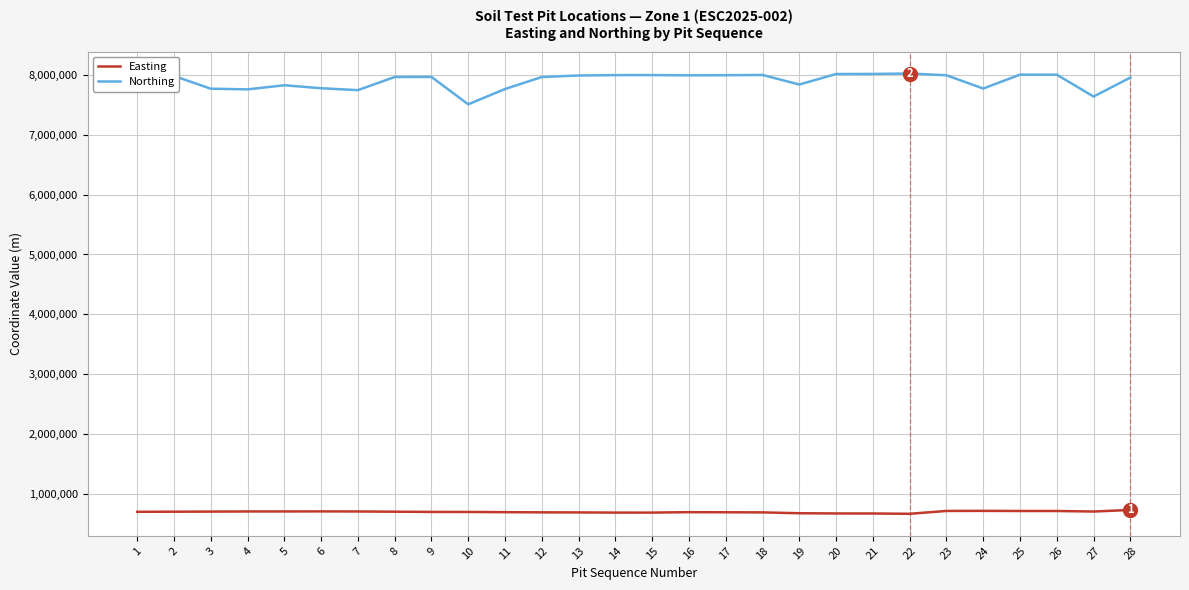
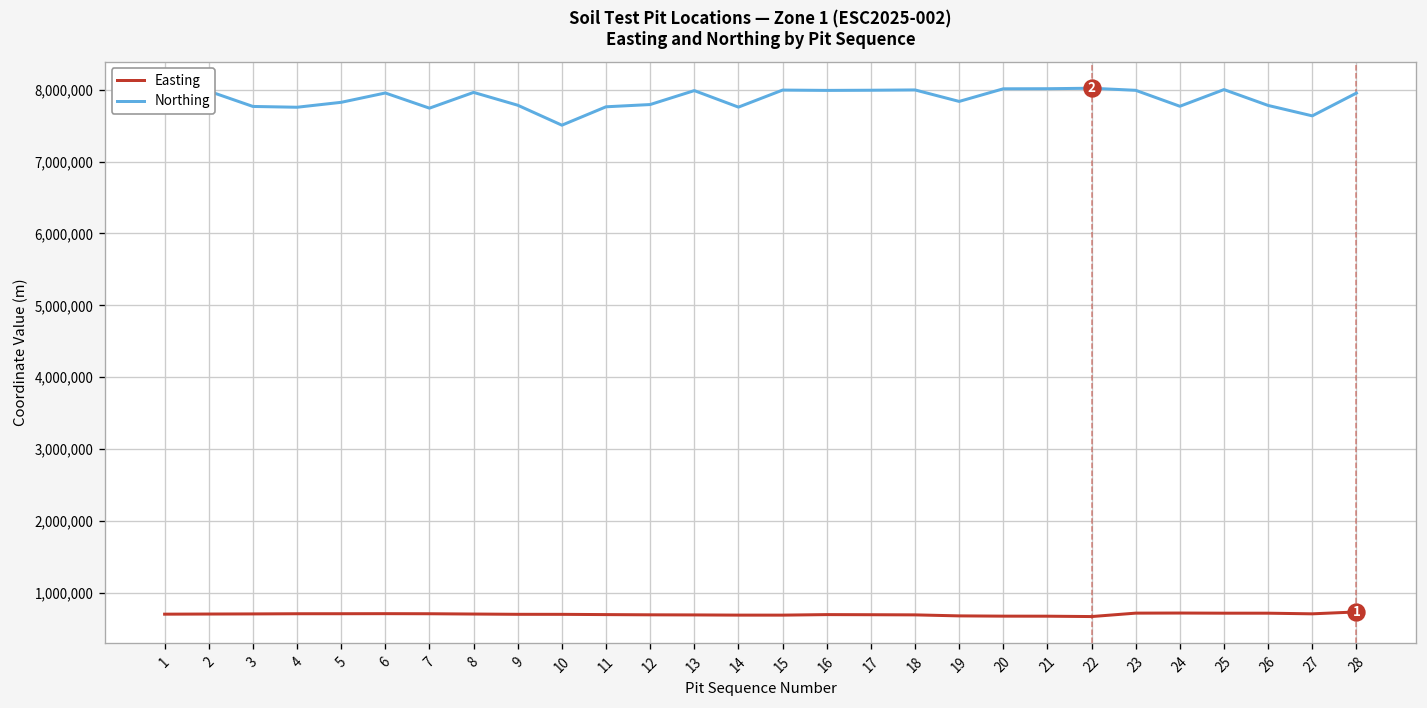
  {
    "Northing": {
      "3": "7,800,000",
      "4": "7,800,000",
      "5": "7,800,000",
-     "6": "7,800,000",
+     "6": "8,000,000",
      "7": "7,700,000",
      "8": "8,000,000",
-     "9": "8,000,000",
+     "9": "7,800,000",
      "10": "7,500,000",
      "11": "7,800,000",
-     "12": "8,000,000",
+     "12": "7,800,000",
      "13": "8,000,000",
-     "14": "8,000,000",
+     "14": "7,800,000",
      "15": "8,000,000",
      "16": "8,000,000",
      "17": "8,000,000",
      "18": "8,000,000",
      "19": "7,800,000",
      "20": "8,000,000",
      "21": "8,000,000",
      "23": "8,000,000",
      "24": "7,800,000",
      "25": "8,000,000",
-     "26": "8,000,000",
+     "26": "7,800,000",
      "27": "7,600,000",
      "28": "8,000,000"
    }
  }
